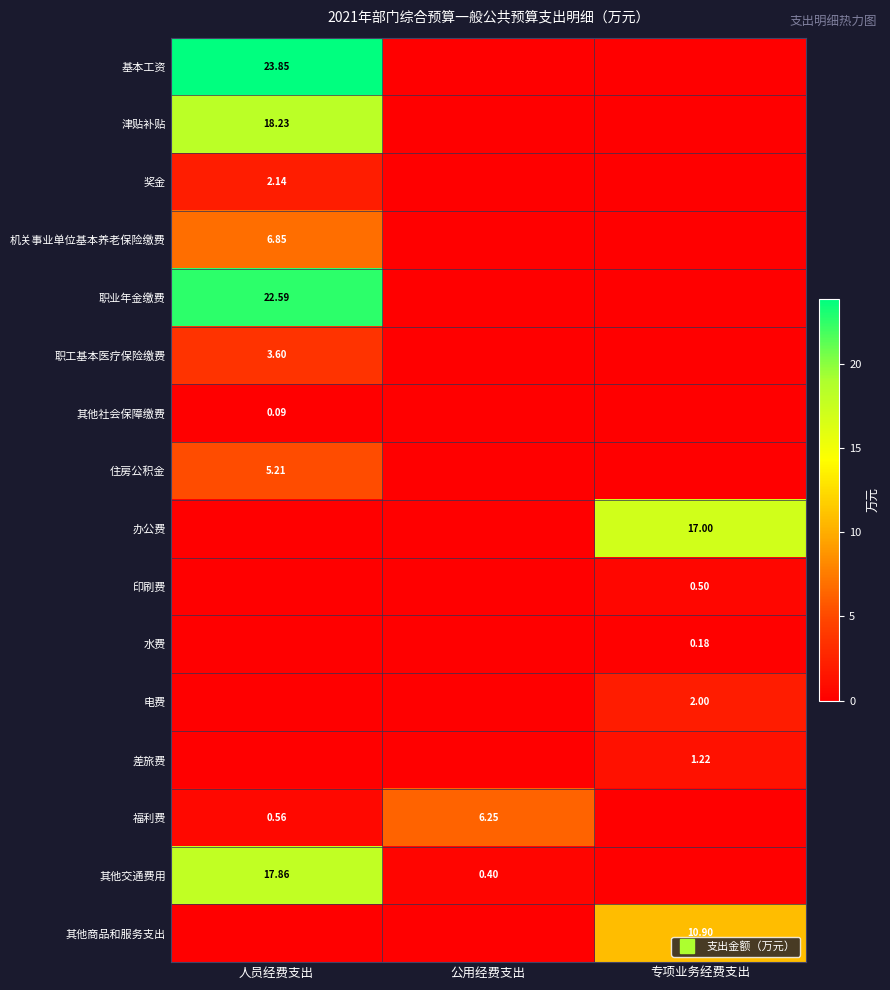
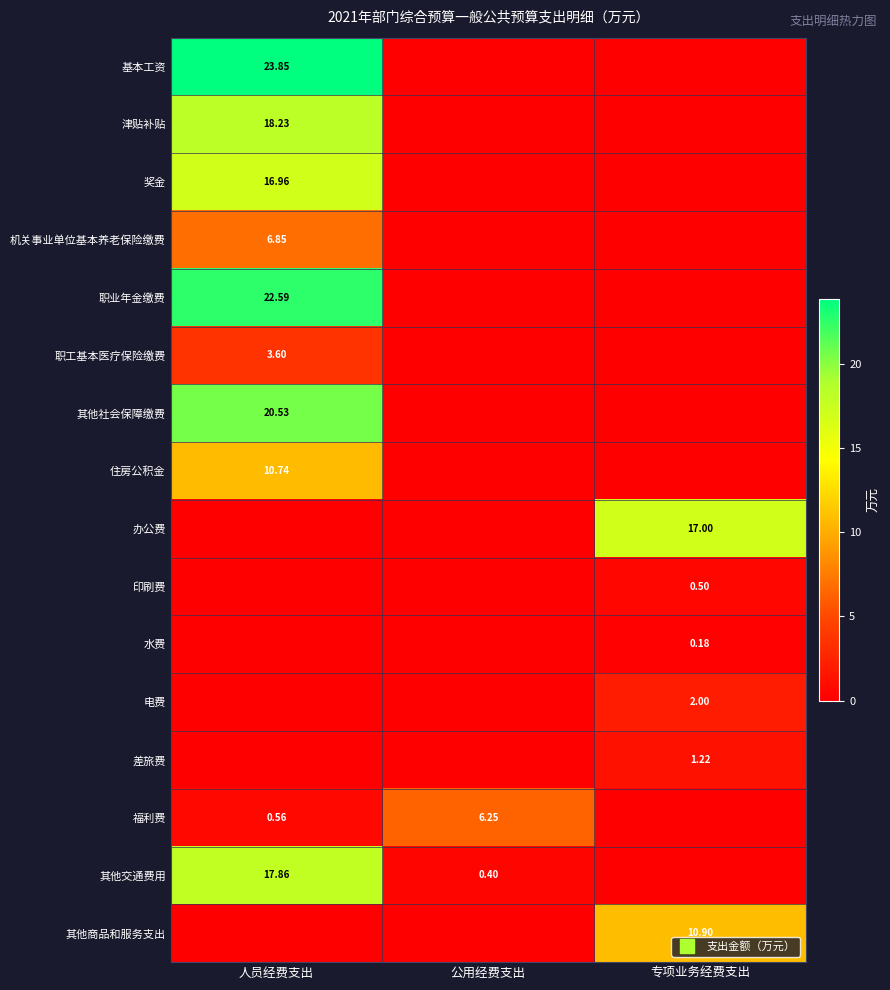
  {
    "基本工资": {
      "人员经费支出": 23.85
    },
    "津贴补贴": {
      "人员经费支出": 18.23
    },
    "奖金": {
-     "人员经费支出": 2.14
+     "人员经费支出": 16.96
    },
    "机关事业单位基本养老保险缴费": {
      "人员经费支出": 6.85
    },
    "职业年金缴费": {
      "人员经费支出": 22.59
    },
    "职工基本医疗保险缴费": {
      "人员经费支出": 3.60
    },
    "其他社会保障缴费": {
-     "人员经费支出": 0.09
+     "人员经费支出": 20.53
    },
    "住房公积金": {
-     "人员经费支出": 5.21
+     "人员经费支出": 10.74
    },
    "办公费": {
      "专项业务经费支出": 17.00
    },
    "印刷费": {
      "专项业务经费支出": 0.50
    },
    "水费": {
      "专项业务经费支出": 0.18
    },
    "电费": {
      "专项业务经费支出": 2.00
    },
    "差旅费": {
      "专项业务经费支出": 1.22
    },
    "福利费": {
      "人员经费支出": 0.56,
      "公用经费支出": 6.25
    },
    "其他交通费用": {
      "人员经费支出": 17.86,
      "公用经费支出": 0.40
    }
  }
